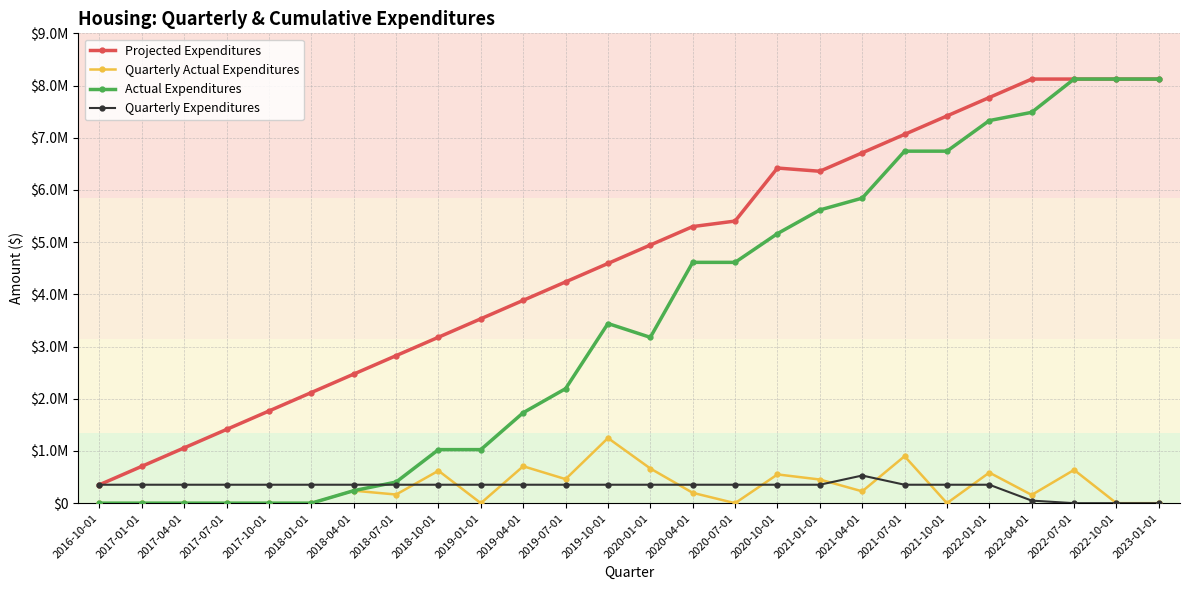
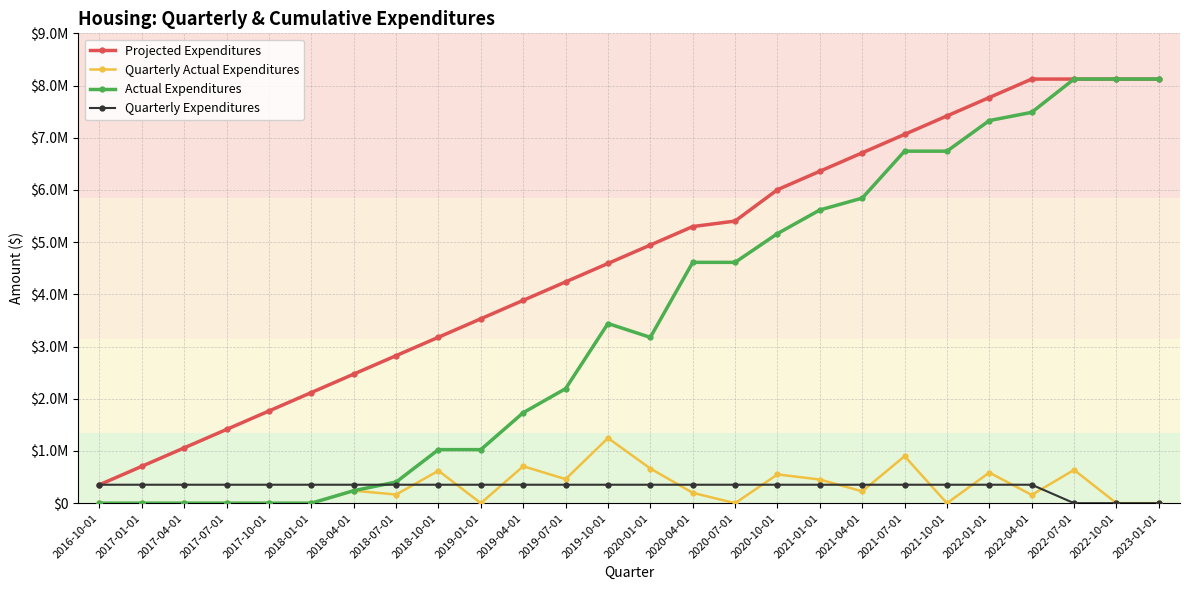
  {
    "Projected Expenditures": {
      "2017-01-01": "$700000",
      "2017-04-01": "$1100000",
      "2017-07-01": "$1400000",
      "2017-10-01": "$1800000",
      "2018-01-01": "$2100000",
      "2018-04-01": "$2500000",
      "2018-07-01": "$2800000",
      "2018-10-01": "$3200000",
      "2019-01-01": "$3500000",
      "2019-04-01": "$3900000",
      "2019-07-01": "$4200000",
      "2019-10-01": "$4600000",
      "2020-01-01": "$4900000",
      "2020-04-01": "$5300000",
      "2020-07-01": "$5400000",
-     "2020-10-01": "$6400000",
+     "2020-10-01": "$6000000",
      "2021-01-01": "$6400000",
      "2021-04-01": "$6700000",
      "2021-07-01": "$7100000",
      "2021-10-01": "$7400000",
      "2022-01-01": "$7800000",
      "2022-04-01": "$8100000"
    },
    "Quarterly Actual Expenditures": {
      "2018-07-01": "$200000",
      "2018-10-01": "$600000",
      "2019-01-01": "$0",
      "2019-04-01": "$700000",
      "2019-07-01": "$500000",
      "2019-10-01": "$1200000",
      "2020-01-01": "$700000",
      "2020-04-01": "$200000",
      "2020-07-01": "$0",
      "2020-10-01": "$600000",
      "2021-01-01": "$500000",
      "2021-04-01": "$200000",
      "2021-07-01": "$900000",
      "2021-10-01": "$0",
      "2022-01-01": "$600000",
      "2022-04-01": "$200000",
      "2022-07-01": "$600000"
    },
    "Actual Expenditures": {
      "2018-07-01": "$400000",
      "2018-10-01": "$1000000",
      "2019-01-01": "$1000000",
      "2019-04-01": "$1700000",
      "2019-07-01": "$2200000",
      "2019-10-01": "$3400000",
      "2020-01-01": "$3200000",
      "2020-04-01": "$4600000",
      "2020-07-01": "$4600000",
      "2020-10-01": "$5200000",
      "2021-01-01": "$5600000",
      "2021-04-01": "$5800000",
      "2021-07-01": "$6700000",
      "2021-10-01": "$6700000",
      "2022-01-01": "$7300000",
      "2022-04-01": "$7500000"
    },
    "Quarterly Expenditures": {
      "2017-01-01": "$400000",
      "2017-04-01": "$400000",
      "2017-07-01": "$400000",
      "2017-10-01": "$400000",
      "2018-01-01": "$400000",
      "2018-04-01": "$400000",
      "2018-07-01": "$400000",
      "2018-10-01": "$400000",
      "2019-01-01": "$400000",
      "2019-04-01": "$400000",
      "2019-07-01": "$400000",
      "2019-10-01": "$400000",
      "2020-01-01": "$400000",
      "2020-04-01": "$400000",
      "2020-07-01": "$400000",
      "2020-10-01": "$400000",
      "2021-01-01": "$400000",
-     "2021-04-01": "$500000",
+     "2021-04-01": "$400000",
      "2021-07-01": "$400000",
      "2021-10-01": "$400000",
      "2022-01-01": "$400000",
-     "2022-04-01": "$0",
+     "2022-04-01": "$400000",
      "2022-07-01": "$0"
    }
  }
